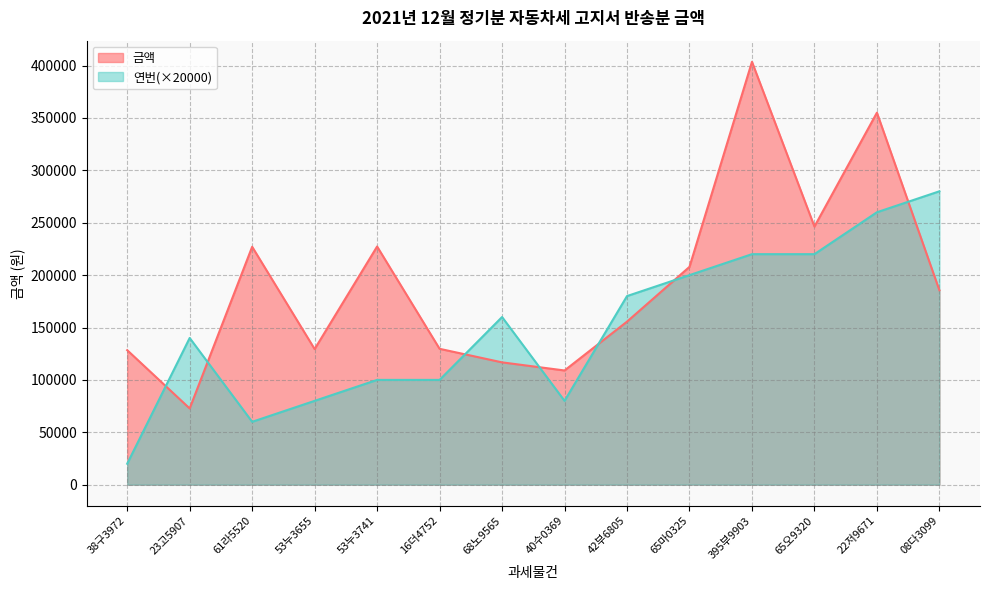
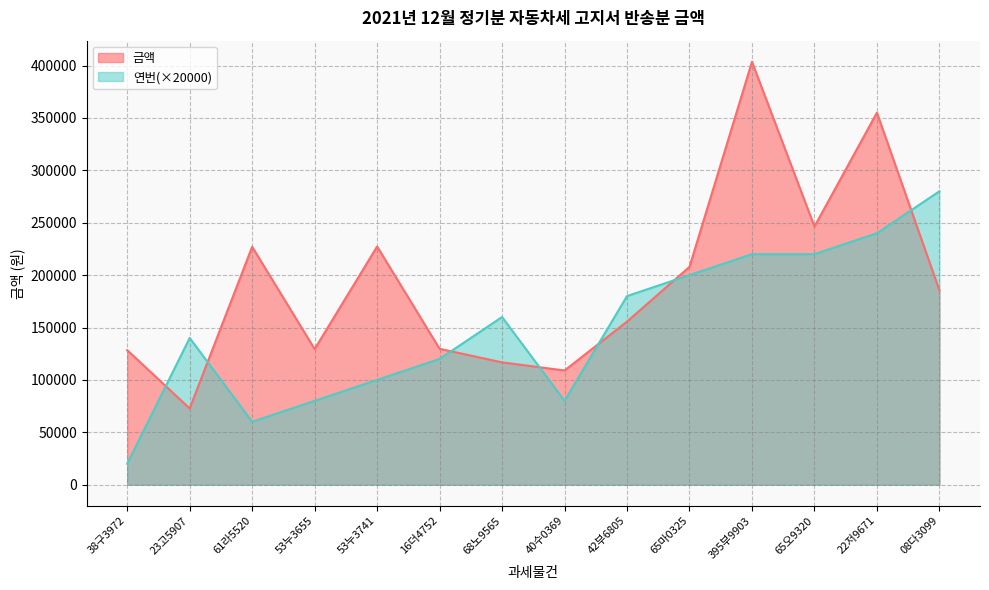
  {
    "금액": {
      "38구3972": 128000,
      "23고5907": 73000,
      "61라5520": 227000,
      "53누3655": 129000,
      "53누3741": 227000,
      "16더4752": 130000,
      "68노9565": 117000,
      "40수0369": 109000,
      "42부6805": 156000,
      "65마0325": 208000,
      "395부9903": 404000,
      "65오9320": 246000,
      "22저9671": 355000,
      "08다3099": 186000
    },
    "연번(×20000)": {
      "38구3972": 20000,
      "23고5907": 140000,
      "61라5520": 60000,
      "53누3655": 80000,
      "53누3741": 100000,
-     "16더4752": 100000,
+     "16더4752": 120000,
      "68노9565": 160000,
      "40수0369": 80000,
      "42부6805": 180000,
      "65마0325": 200000,
      "395부9903": 220000,
      "65오9320": 220000,
-     "22저9671": 260000,
+     "22저9671": 240000,
      "08다3099": 280000
    }
  }
